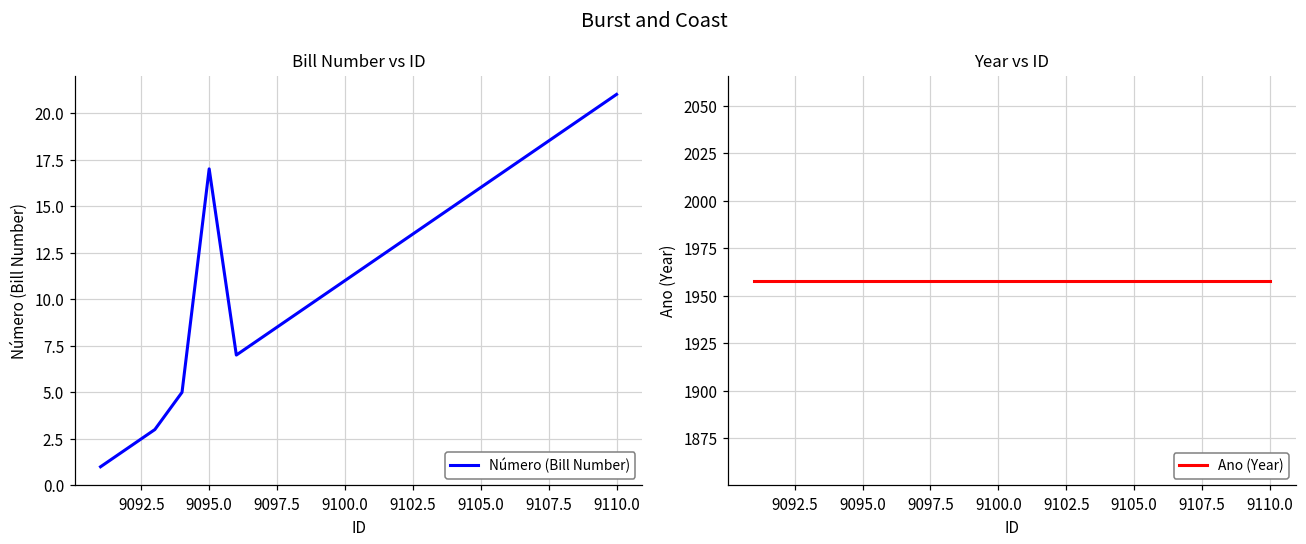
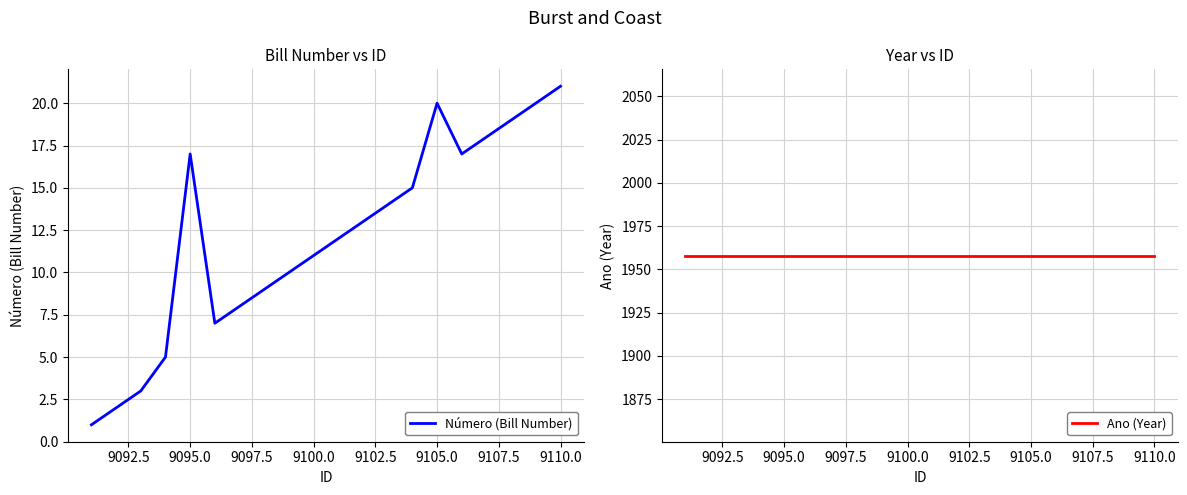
  {
    "Bill Number vs ID": {
      "9095.0": 17,
      "9100.0": 11,
-     "9105.0": 16,
+     "9105.0": 20,
      "9110.0": 21
    },
    "Year vs ID": {
      "9095.0": 1958,
      "9100.0": 1958,
      "9105.0": 1958,
      "9110.0": 1958
    }
  }
